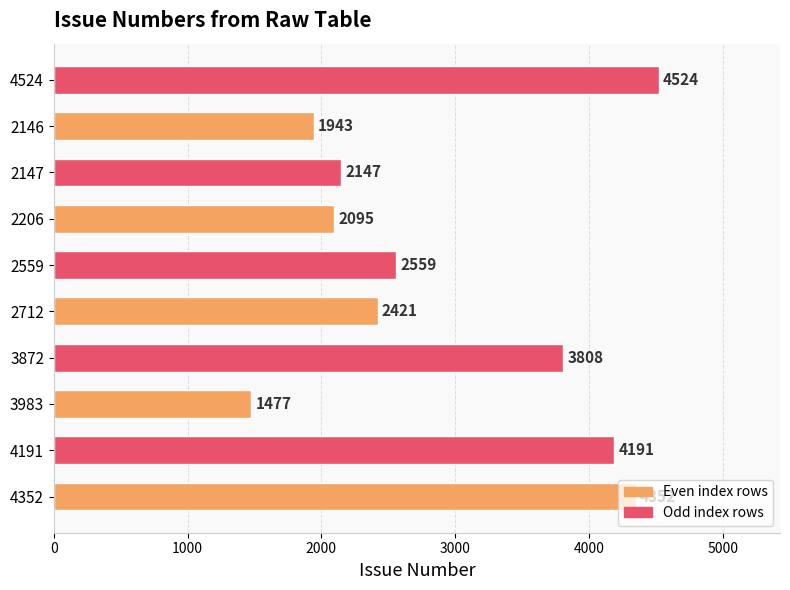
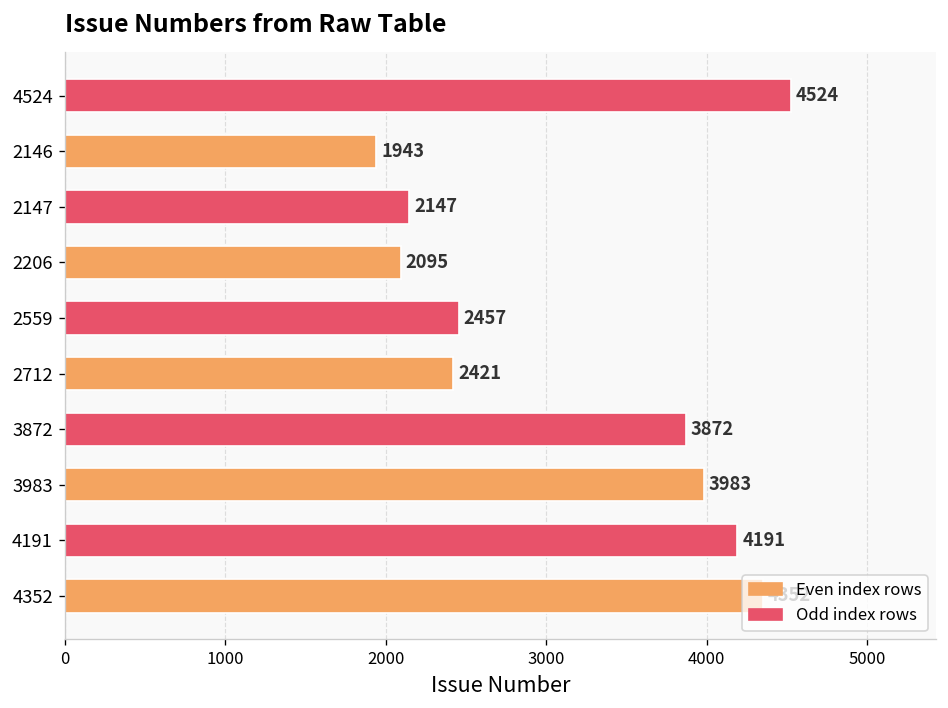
  {
    "4524": 4524,
    "2146": 1943,
    "2147": 2147,
    "2206": 2095,
-   "2559": 2559,
+   "2559": 2457,
    "2712": 2421,
-   "3872": 3808,
-   "3983": 1477,
+   "3872": 3872,
+   "3983": 3983,
    "4191": 4191
  }
